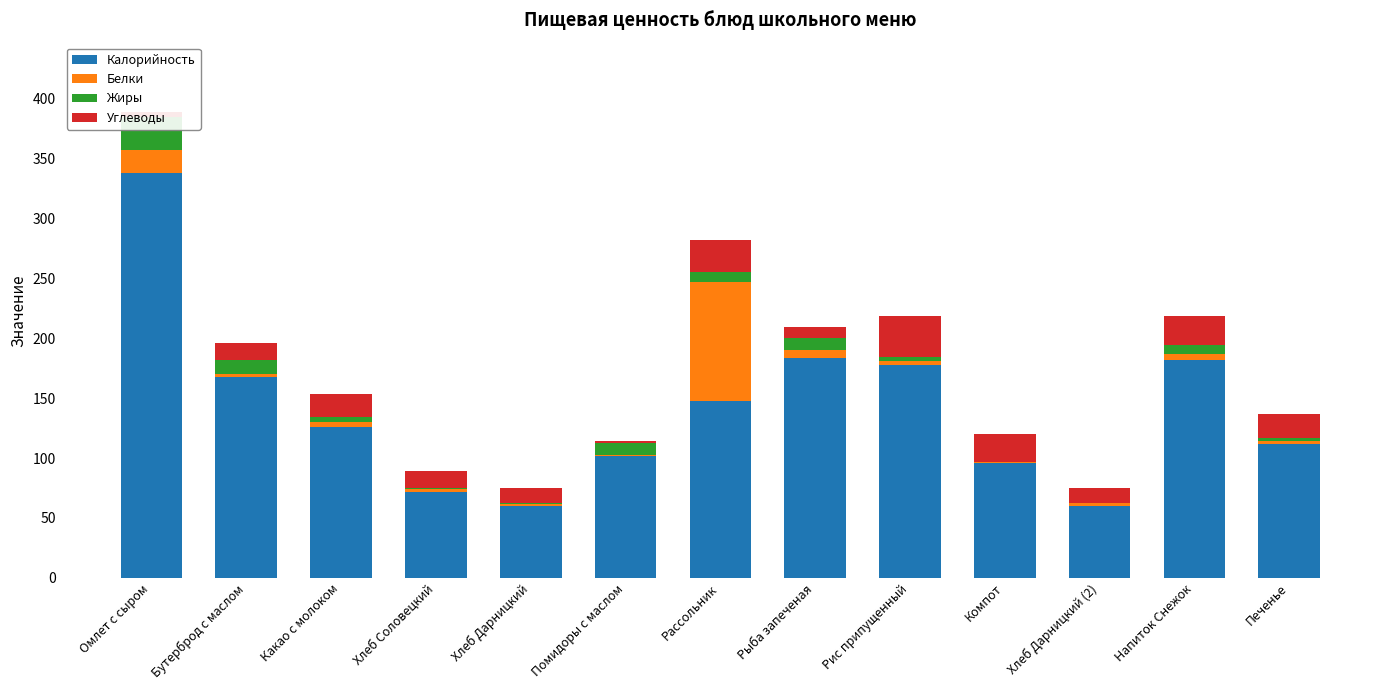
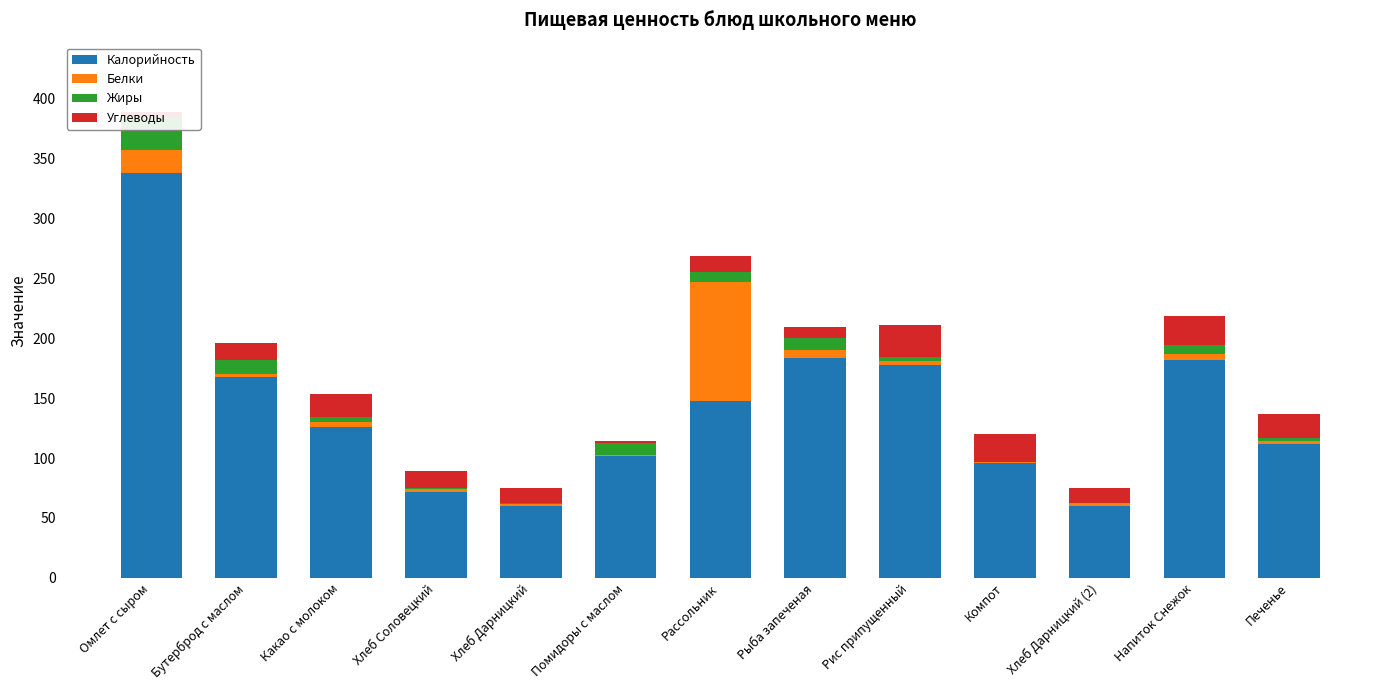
  {
    "Калорийность": {
      "Омлет с сыром": 338,
      "Бутерброд с маслом": 168,
      "Какао с молоком": 126,
      "Хлеб Соловецкий": 72,
      "Хлеб Дарницкий": 60,
      "Помидоры с маслом": 101,
      "Рассольник": 148,
      "Рыба запеченая": 183,
      "Рис припущенный": 178,
      "Компот": 96,
      "Хлеб Дарницкий (2)": 60,
      "Напиток Снежок": 182,
      "Печенье": 112
    },
    "Белки": {
      "Омлет с сыром": 19,
      "Бутерброд с маслом": 3,
      "Какао с молоком": 4,
      "Хлеб Соловецкий": 3,
      "Рассольник": 99,
      "Рыба запеченая": 7,
      "Рис припущенный": 3,
      "Напиток Снежок": 5,
      "Печенье": 2
    },
    "Жиры": {
      "Бутерброд с маслом": 11,
      "Какао с молоком": 4,
      "Помидоры с маслом": 10,
      "Рассольник": 8,
      "Рыба запеченая": 10,
      "Рис припущенный": 3,
      "Напиток Снежок": 7,
      "Печенье": 3
    },
    "Углеводы": {
      "Бутерброд с маслом": 15,
      "Какао с молоком": 19,
      "Хлеб Соловецкий": 14,
      "Хлеб Дарницкий": 12,
-     "Рассольник": 27,
+     "Рассольник": 13,
      "Рыба запеченая": 9,
-     "Рис припущенный": 34,
+     "Рис припущенный": 27,
      "Компот": 23,
      "Хлеб Дарницкий (2)": 12,
      "Напиток Снежок": 25,
      "Печенье": 20
    }
  }
